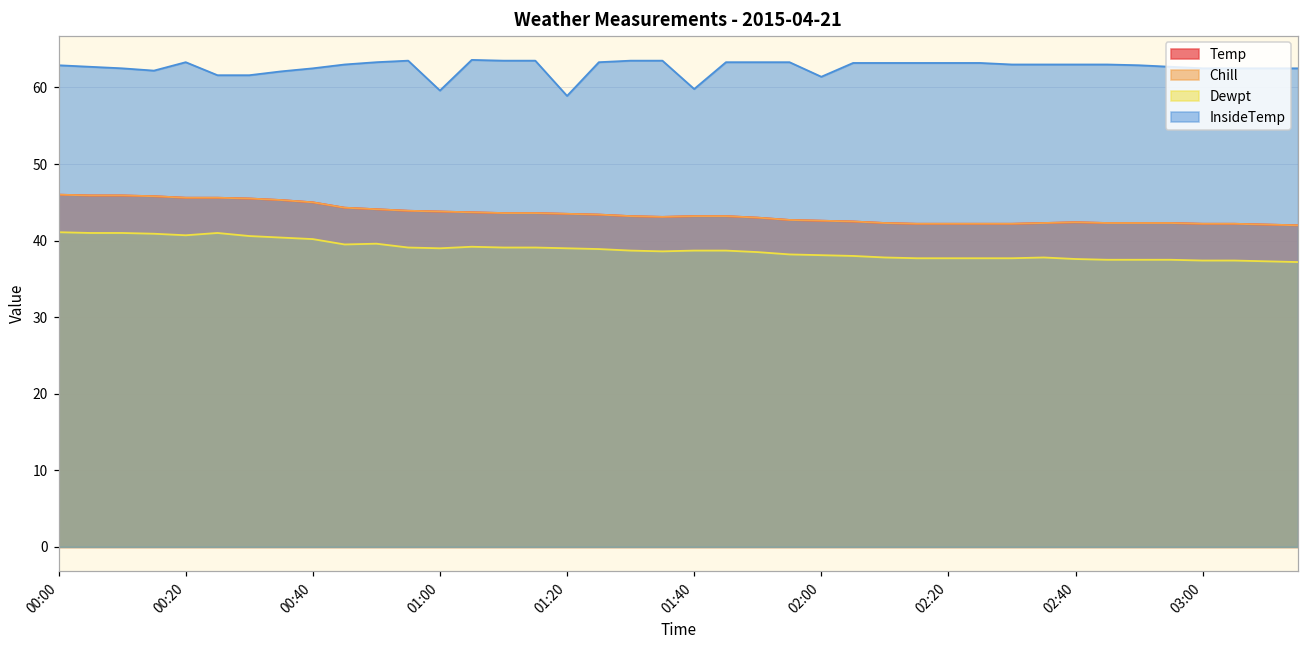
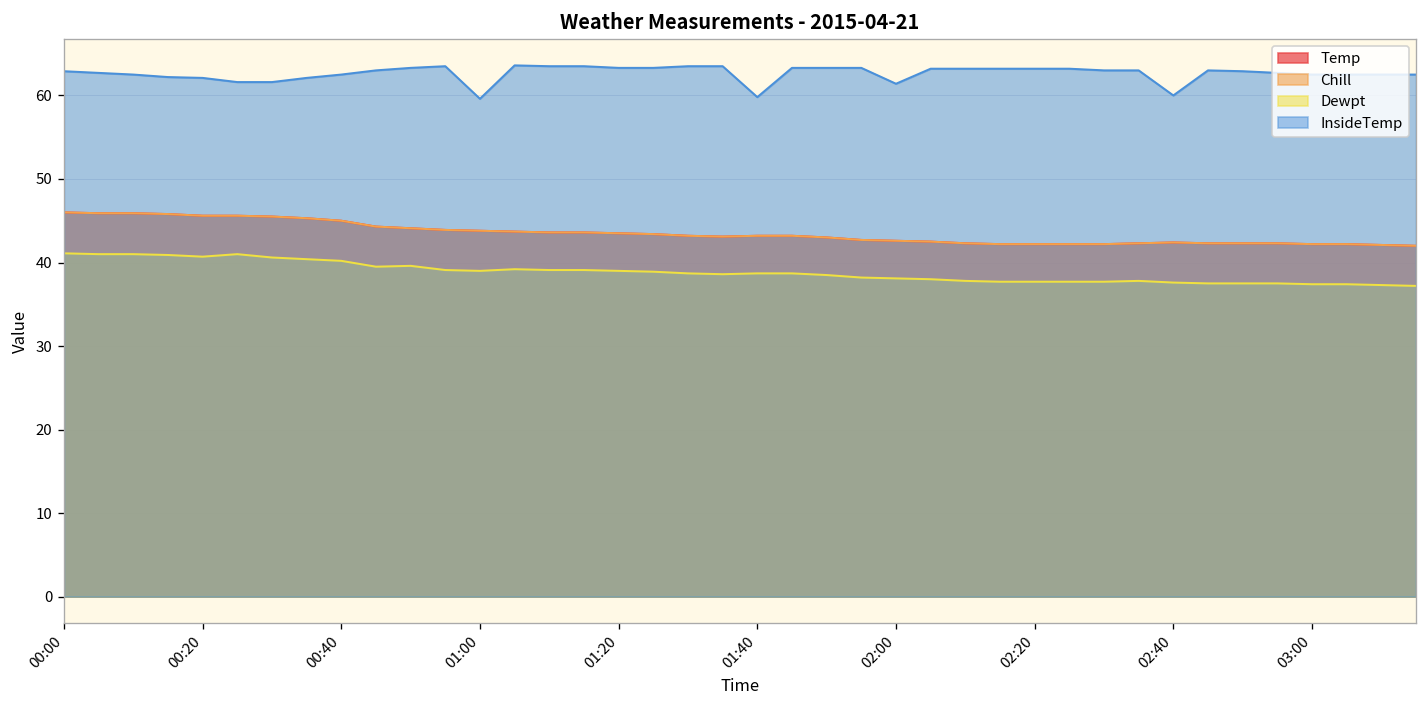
  {
    "InsideTemp": {
      "00:00": 63,
-     "00:20": 63,
+     "00:20": 62,
      "00:40": 63,
      "01:00": 60,
-     "01:20": 59,
+     "01:20": 63,
      "01:40": 60,
      "02:00": 61,
      "02:20": 63,
-     "02:40": 63
+     "02:40": 60
    }
  }
